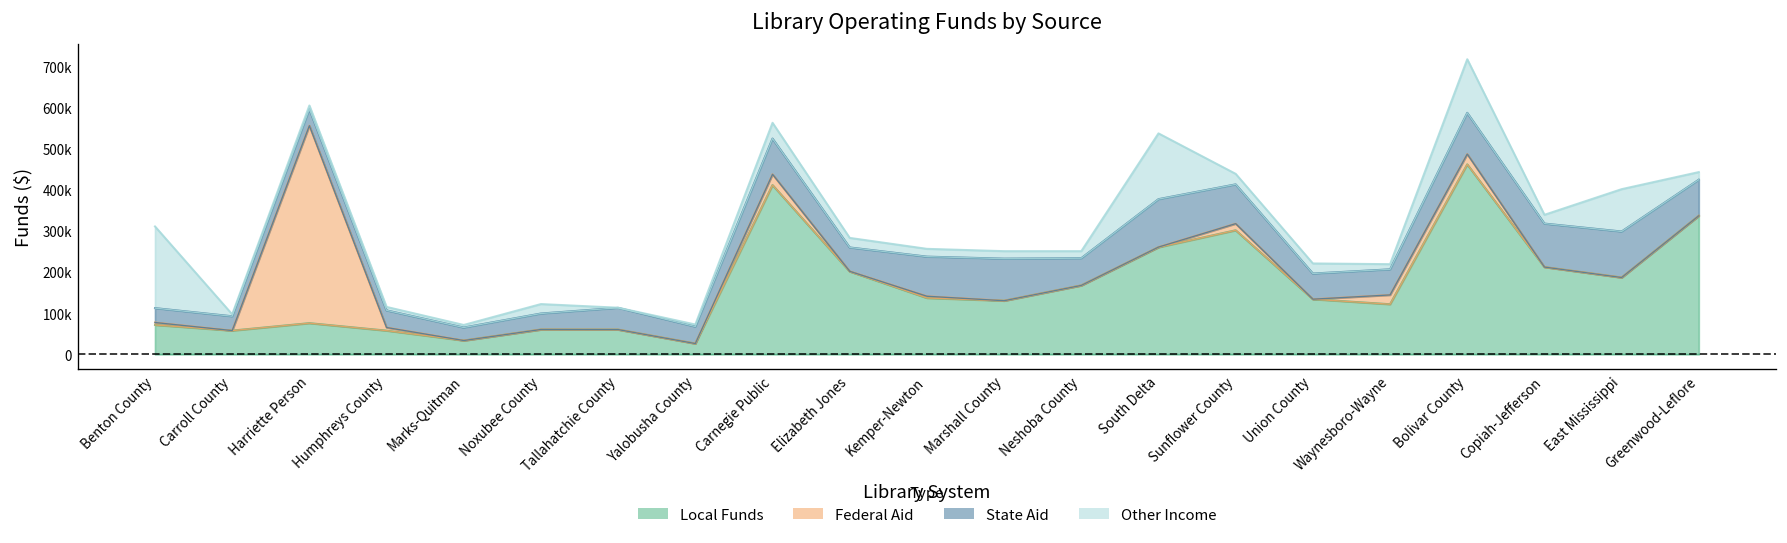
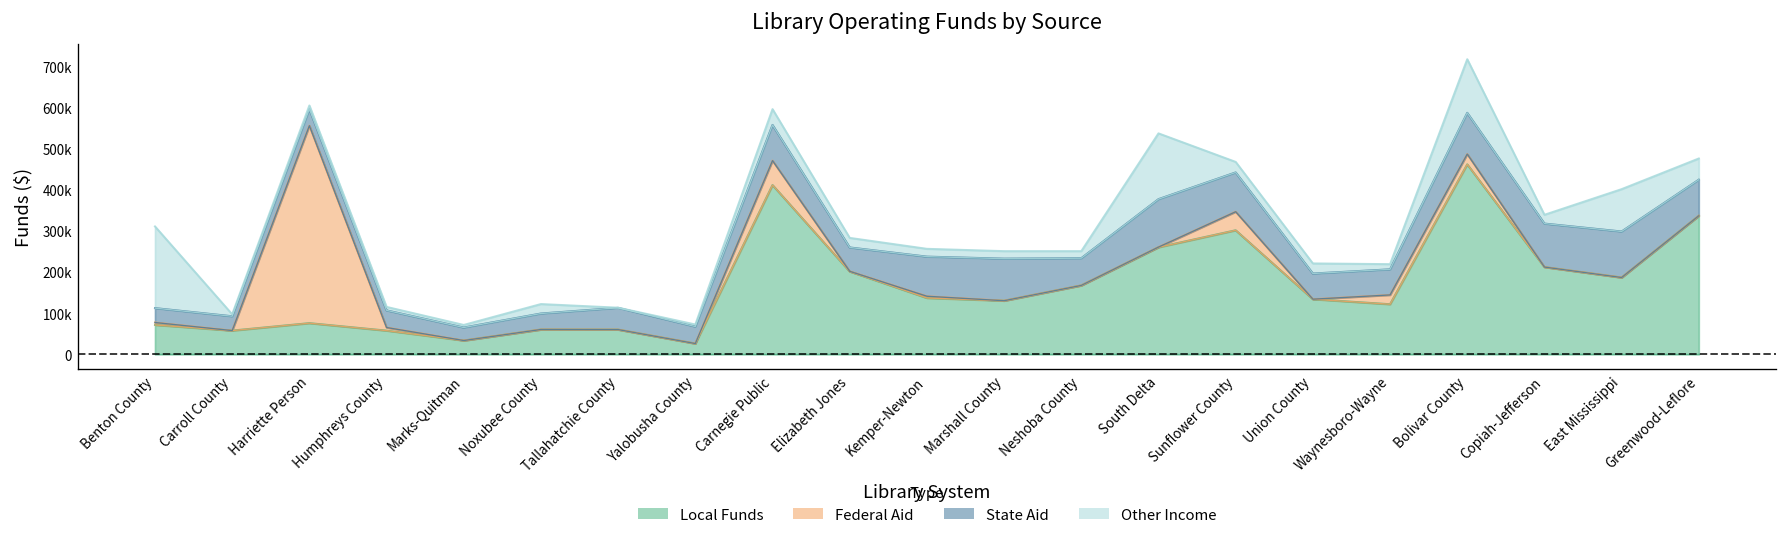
  {
    "Federal Aid": {
      "Harriette Person": 480000,
-     "Carnegie Public": 30000,
-     "Sunflower County": 20000,
+     "Carnegie Public": 60000,
+     "Sunflower County": 50000,
      "Waynesboro-Wayne": 20000,
      "Bolivar County": 30000
    },
    "Other Income": {
      "Benton County": 200000,
      "Harriette Person": 10000,
      "Humphreys County": 10000,
      "Noxubee County": 20000,
      "Carnegie Public": 40000,
      "Elizabeth Jones": 20000,
      "Kemper-Newton": 20000,
      "Marshall County": 20000,
      "Neshoba County": 20000,
      "South Delta": 160000,
      "Sunflower County": 30000,
      "Union County": 20000,
      "Waynesboro-Wayne": 10000,
      "Bolivar County": 130000,
      "Copiah-Jefferson": 20000,
      "East Mississippi": 100000,
-     "Greenwood-Leflore": 20000
+     "Greenwood-Leflore": 50000
    }
  }
